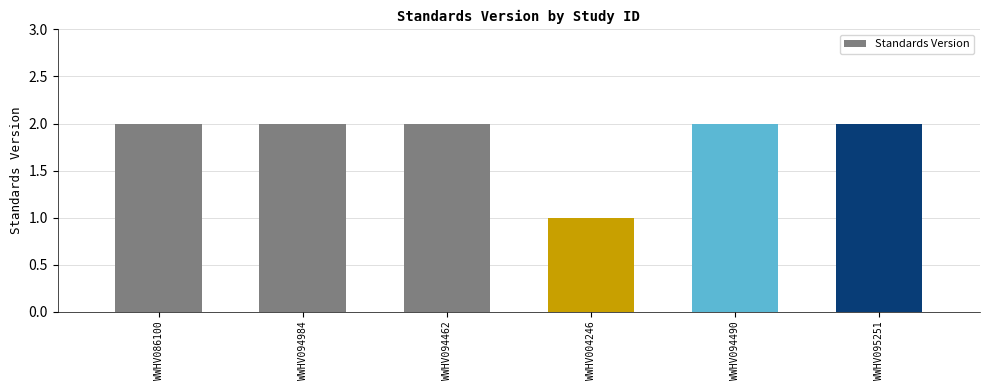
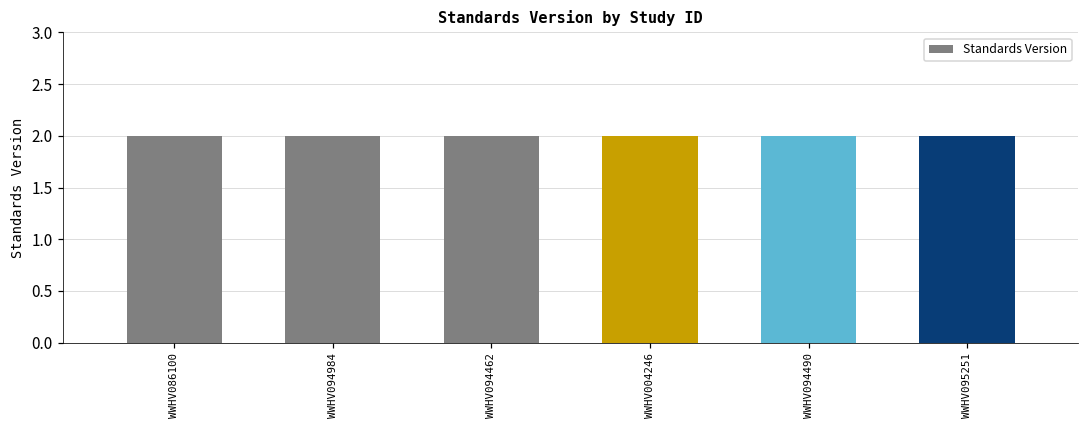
  {
    "WWHV086100": 2,
    "WWHV094984": 2,
    "WWHV094462": 2,
-   "WWHV004246": 1,
+   "WWHV004246": 2,
    "WWHV094490": 2,
    "WWHV095251": 2
  }
